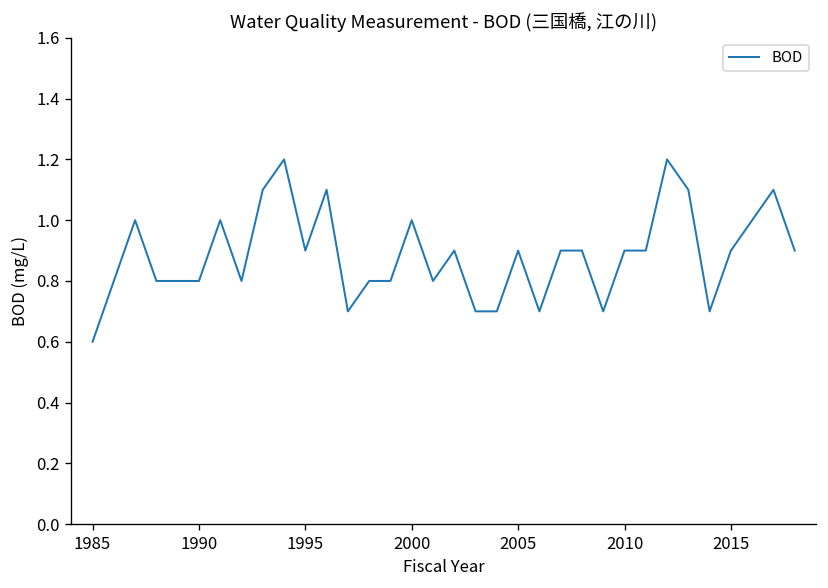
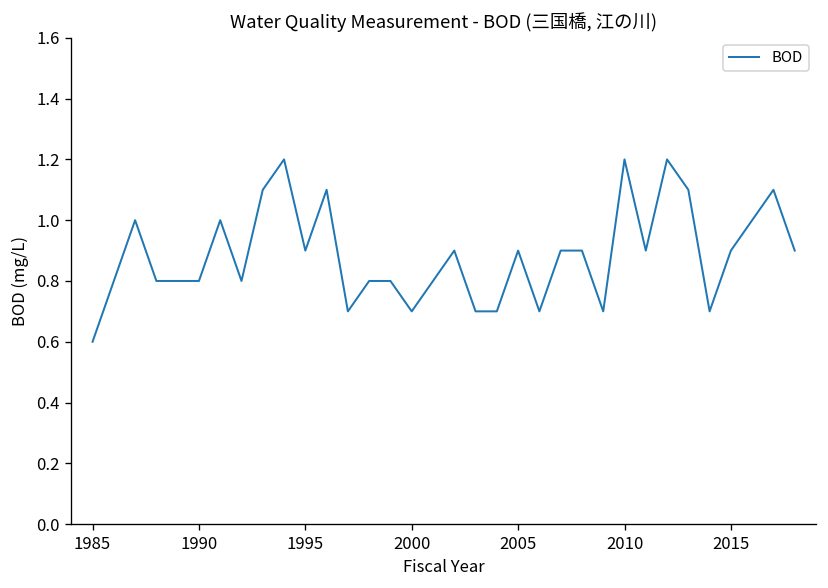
  {
    "1985": 0.6,
    "1990": 0.8,
    "1995": 0.9,
-   "2000": 1.0,
+   "2000": 0.7,
    "2005": 0.9,
-   "2010": 0.9,
+   "2010": 1.2,
    "2015": 0.9
  }
